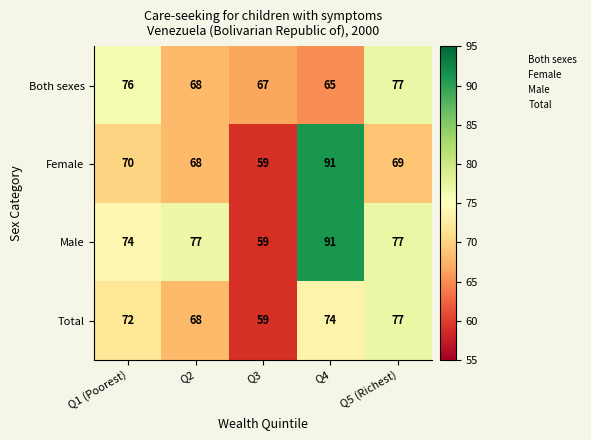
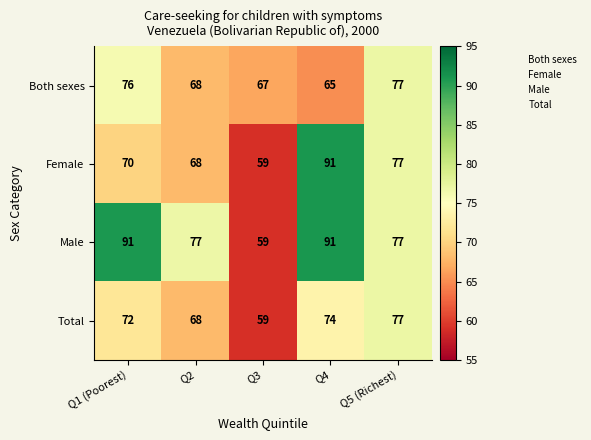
  {
    "Both sexes": {
      "Q1 (Poorest)": 76,
      "Q2": 68,
      "Q3": 67,
      "Q4": 65,
      "Q5 (Richest)": 77
    },
    "Female": {
      "Q1 (Poorest)": 70,
      "Q2": 68,
      "Q3": 59,
      "Q4": 91,
-     "Q5 (Richest)": 69
+     "Q5 (Richest)": 77
    },
    "Male": {
-     "Q1 (Poorest)": 74,
+     "Q1 (Poorest)": 91,
      "Q2": 77,
      "Q3": 59,
      "Q4": 91,
      "Q5 (Richest)": 77
    },
    "Total": {
      "Q1 (Poorest)": 72,
      "Q2": 68,
      "Q3": 59,
      "Q4": 74,
      "Q5 (Richest)": 77
    }
  }
